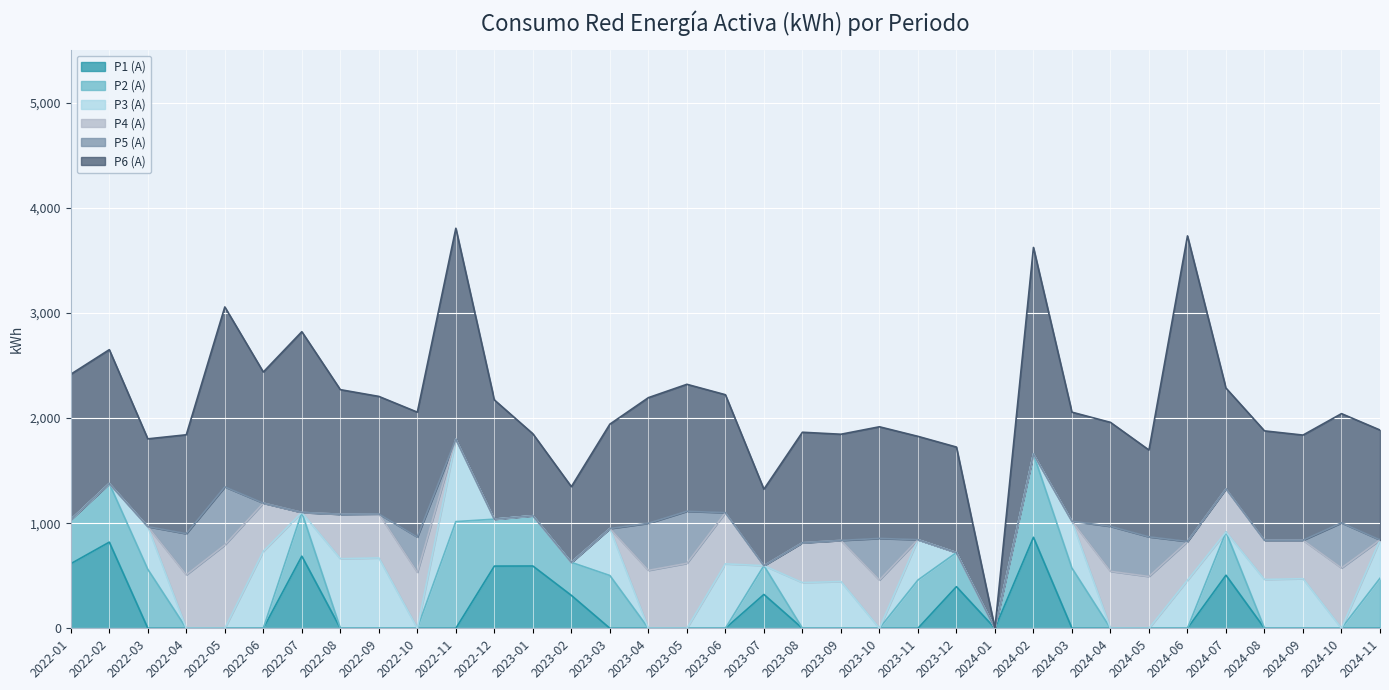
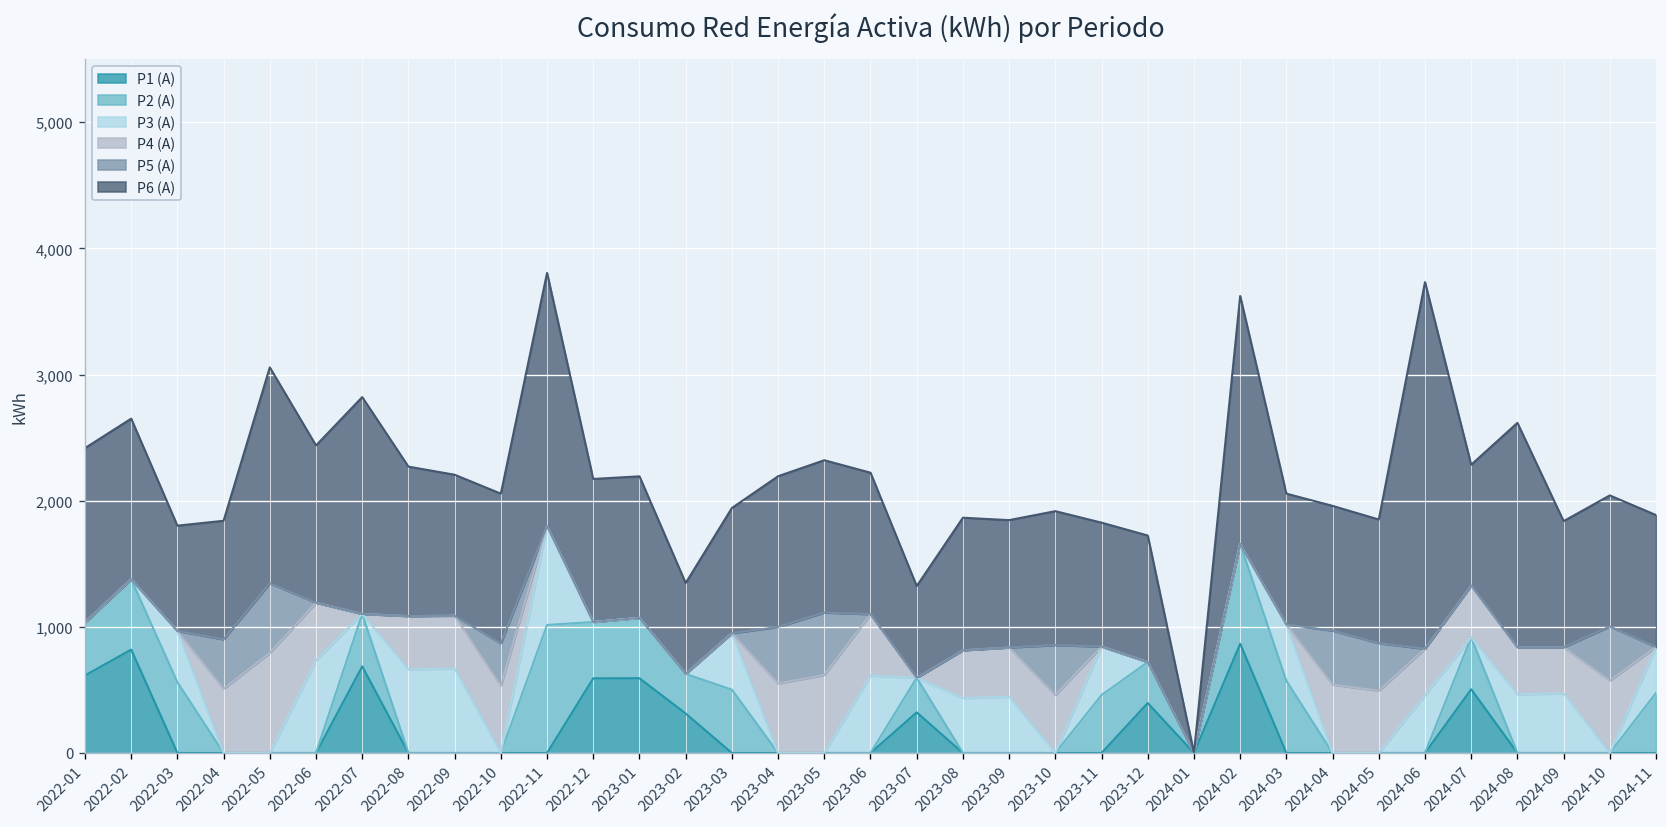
  {
    "P1 (A)": {
      "2022-01": "610",
      "2022-02": "820",
      "2022-03": "0",
      "2022-07": "690",
      "2022-11": "0",
      "2022-12": "590",
      "2023-01": "590",
      "2023-02": "310",
      "2023-03": "0",
      "2023-07": "320",
      "2023-11": "0",
      "2023-12": "400",
      "2024-02": "870",
      "2024-03": "0",
      "2024-07": "510",
      "2024-11": "0"
    },
    "P6 (A)": {
      "2022-01": "1,380",
      "2022-02": "1,270",
      "2022-03": "840",
      "2022-04": "940",
      "2022-05": "1,710",
      "2022-06": "1,250",
      "2022-07": "1,720",
      "2022-08": "1,190",
      "2022-09": "1,120",
      "2022-10": "1,190",
      "2022-11": "2,010",
      "2022-12": "1,130",
-     "2023-01": "780",
+     "2023-01": "1,120",
      "2023-02": "720",
      "2023-03": "990",
      "2023-04": "1,200",
      "2023-05": "1,210",
      "2023-06": "1,120",
      "2023-07": "730",
      "2023-08": "1,050",
      "2023-09": "1,010",
      "2023-10": "1,060",
      "2023-11": "980",
      "2023-12": "1,000",
      "2024-02": "1,970",
      "2024-03": "1,040",
      "2024-04": "990",
-     "2024-05": "830",
+     "2024-05": "980",
      "2024-06": "2,910",
      "2024-07": "960",
-     "2024-08": "1,040",
+     "2024-08": "1,780",
      "2024-09": "1,000",
      "2024-10": "1,040",
      "2024-11": "1,050"
    }
  }
